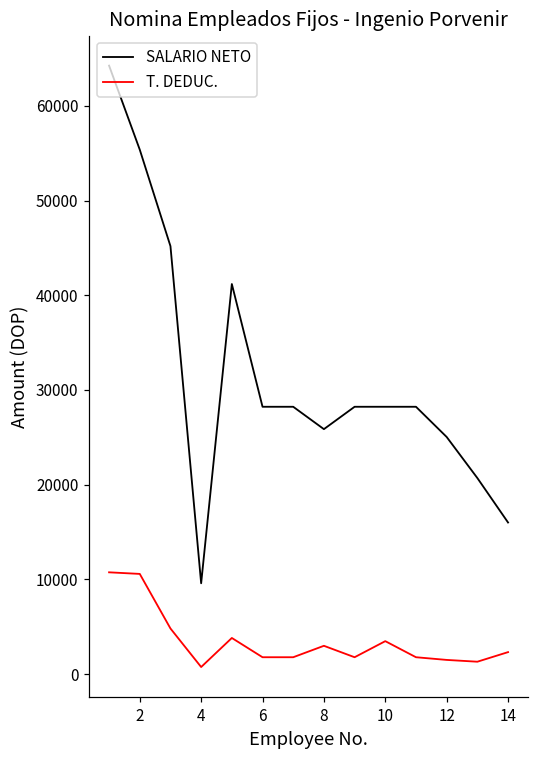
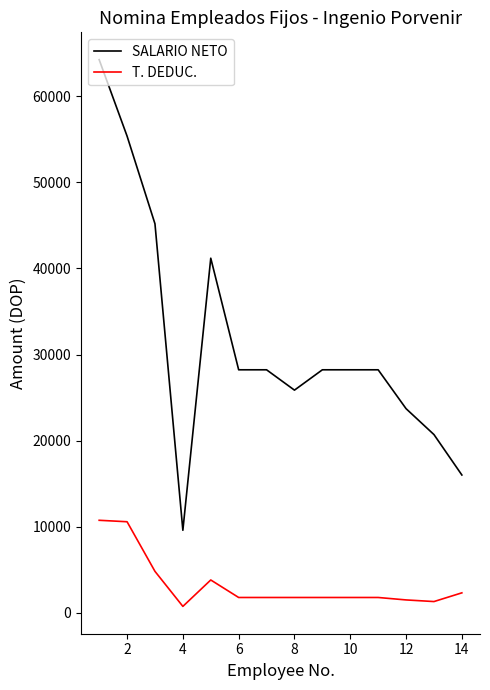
  {
    "SALARIO NETO": {
      "2": 55000,
      "4": 10000,
      "6": 28000,
      "8": 26000,
      "10": 28000,
-     "12": 25000,
+     "12": 24000,
      "14": 16000
    },
    "T. DEDUC.": {
      "2": 11000,
      "4": 1000,
      "6": 2000,
-     "8": 3000,
-     "10": 3000,
+     "8": 2000,
+     "10": 2000,
      "12": 1000,
      "14": 2000
    }
  }
